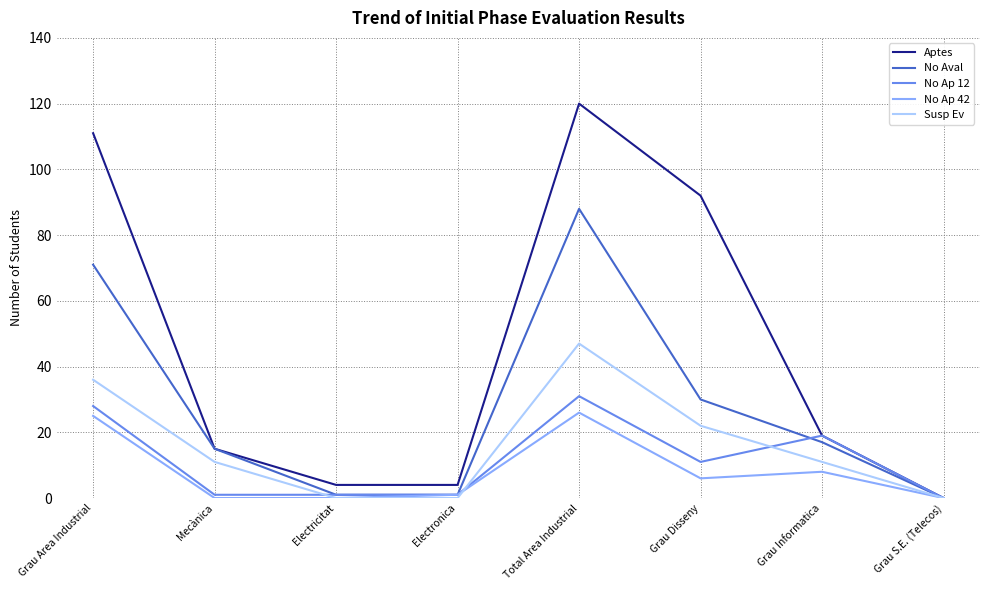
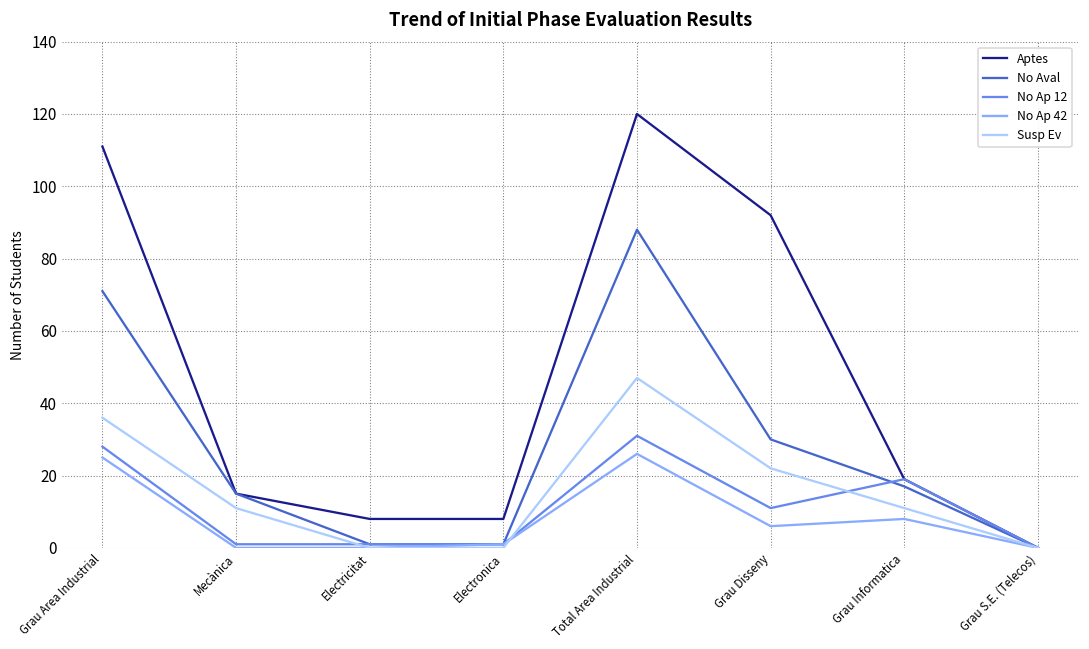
  {
    "Aptes": {
      "Grau Area Industrial": 111,
-     "Electricitat": 4,
-     "Electronica": 4,
+     "Electricitat": 8,
+     "Electronica": 8,
      "Total Area Industrial": 120,
      "Grau Disseny": 92
    }
  }
